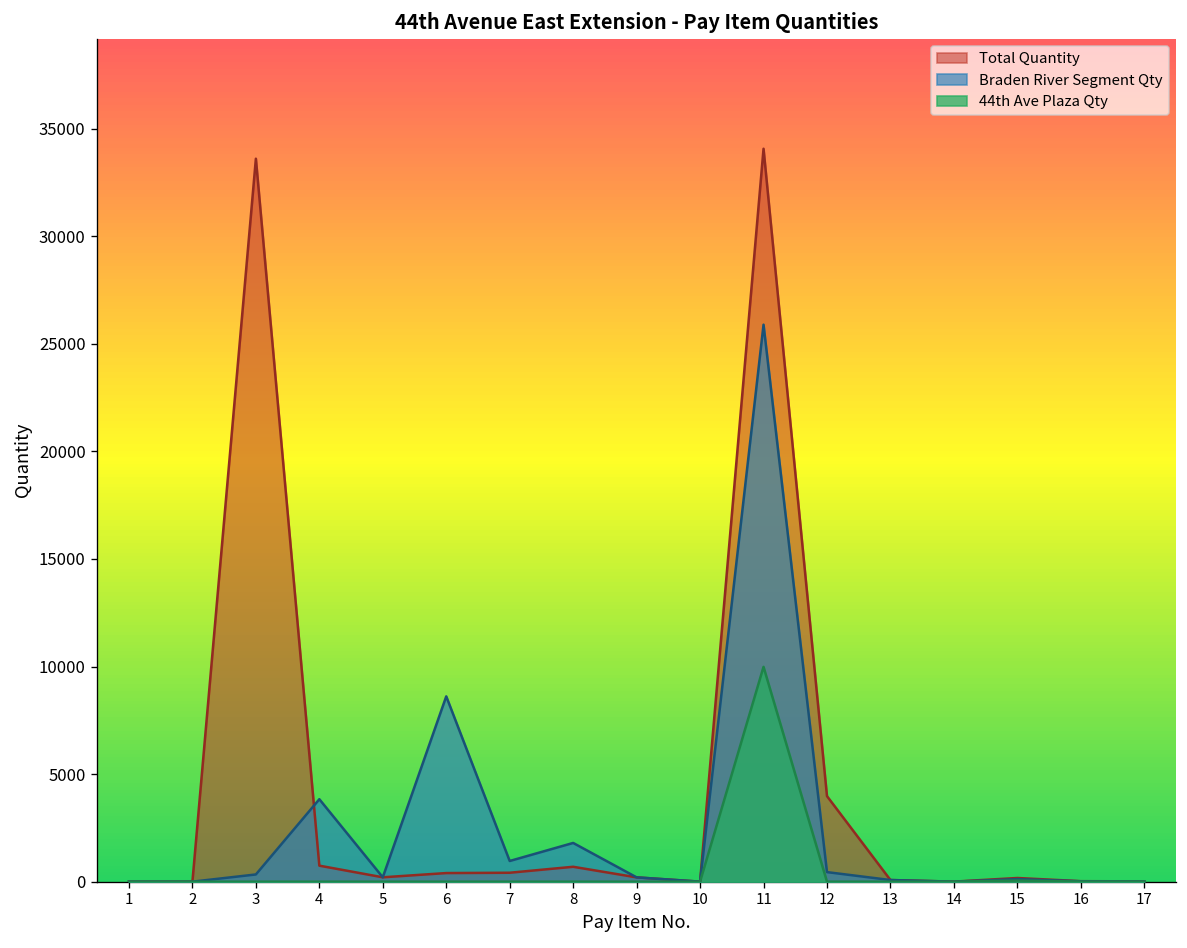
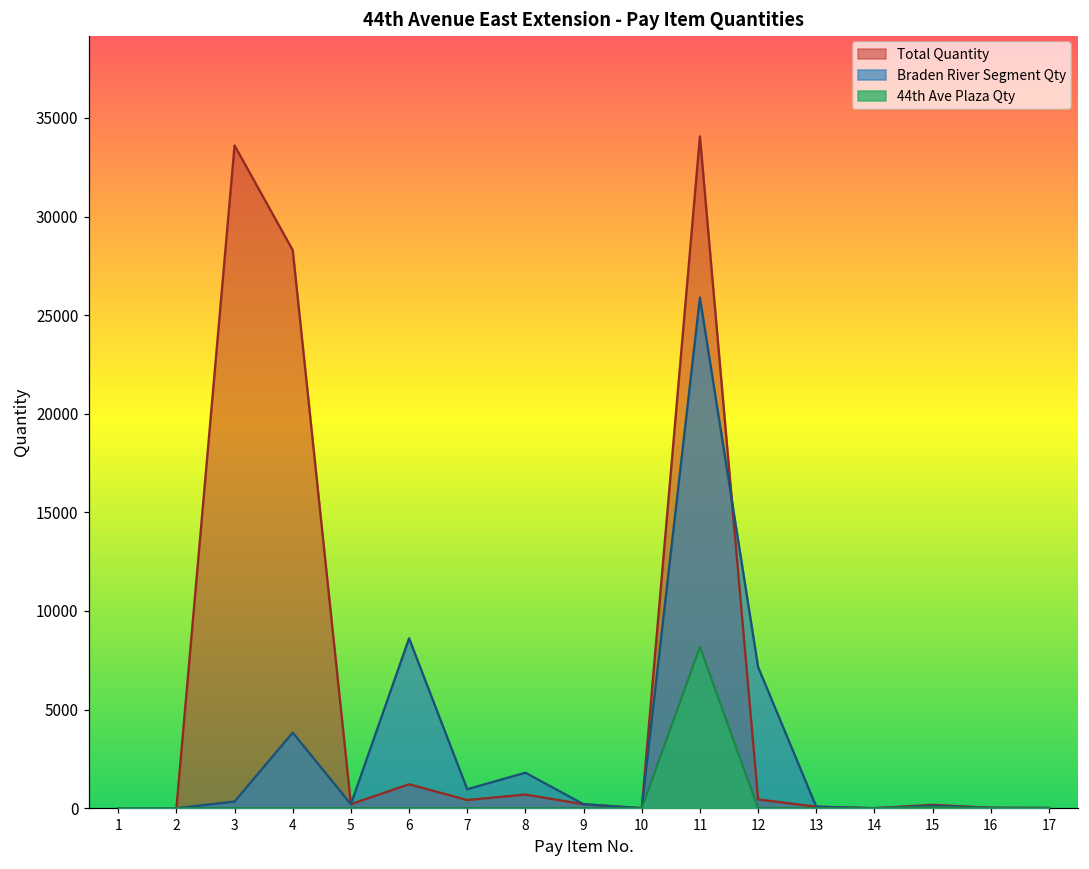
  {
    "Total Quantity": {
      "3": 33600,
-     "4": 700,
-     "6": 400,
+     "4": 28300,
+     "6": 1200,
      "7": 400,
      "8": 700,
      "11": 34100,
-     "12": 4000
+     "12": 400
    },
    "Braden River Segment Qty": {
      "3": 300,
      "4": 3800,
      "6": 8600,
      "7": 1000,
      "8": 1800,
      "11": 25900,
-     "12": 400
+     "12": 7200
    },
    "44th Ave Plaza Qty": {
      "3": 0,
      "4": 0,
      "5": 0,
      "6": 0,
      "7": 0,
      "8": 0,
      "9": 0,
-     "11": 10000,
+     "11": 8200,
      "12": 0
    }
  }
